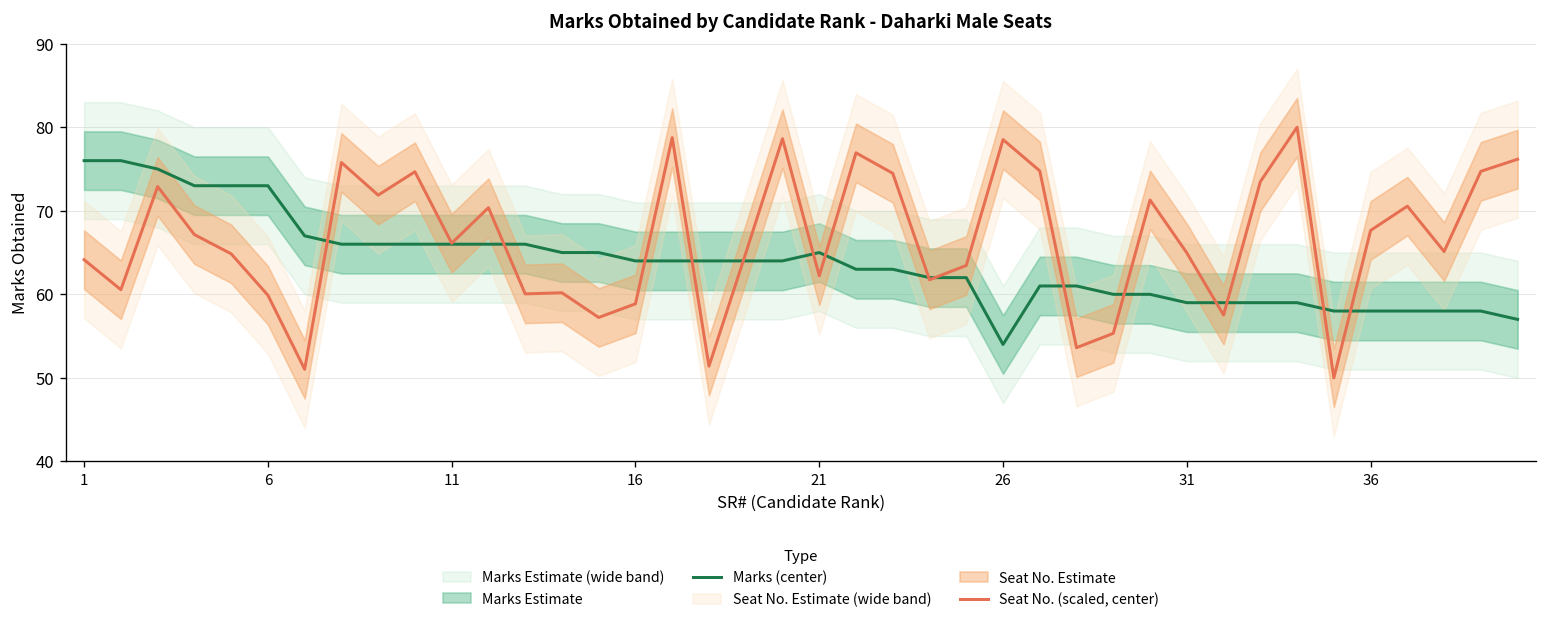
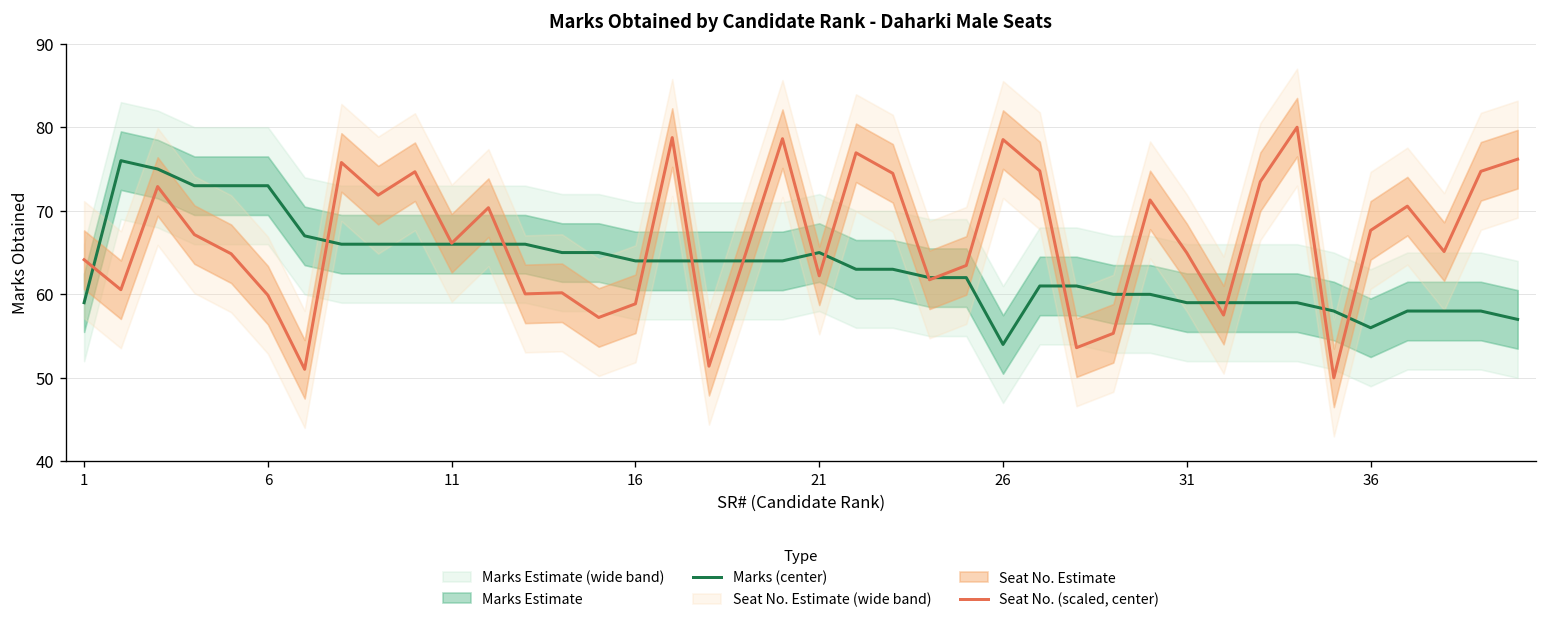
  {
    "Marks (center)": {
-     "1": 76,
+     "1": 59,
      "6": 73,
      "16": 64,
      "21": 65,
      "26": 54,
      "31": 59,
-     "36": 58
+     "36": 56
    }
  }
